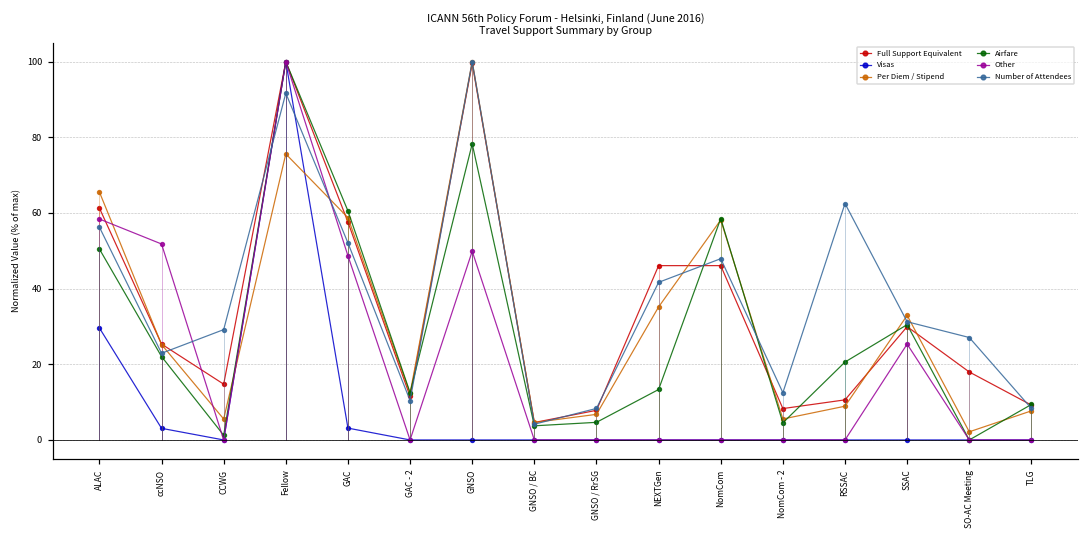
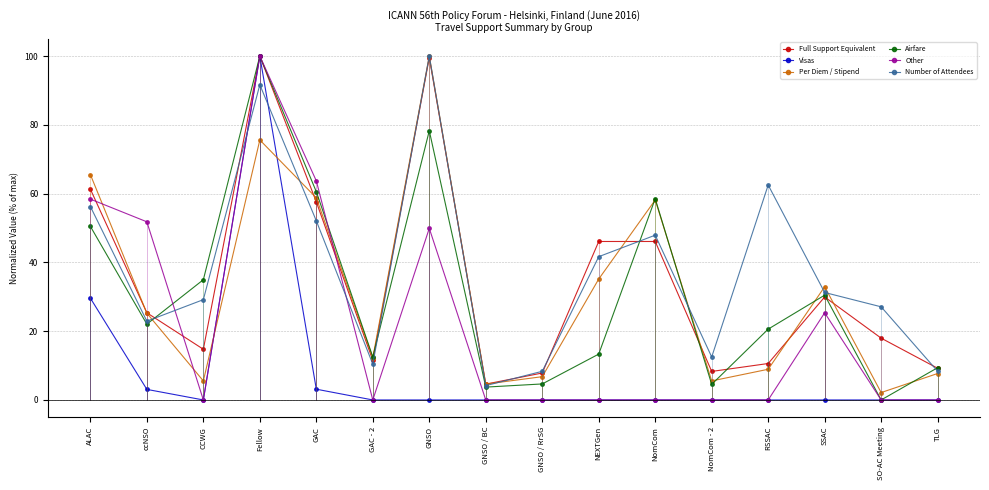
  {
    "Full Support Equivalent": {
      "ALAC": 61,
      "CCWG": 15,
      "GAC": 58,
      "GAC - 2": 12,
      "NEXTGen": 46,
      "NomCom": 46,
      "NomCom - 2": 8,
      "RSSAC": 11,
      "SO-AC Meeting": 18
    },
    "Visas": {
      "ALAC": 30,
      "ccNSO": 3,
      "GAC": 3,
      "GNSO": 0,
      "SSAC": 0
    },
    "Per Diem / Stipend": {
      "ALAC": 66,
      "CCWG": 6,
      "Fellow": 76,
      "GAC": 59,
      "GNSO / RrSG": 7,
      "NEXTGen": 35,
      "NomCom - 2": 6,
      "RSSAC": 9,
      "SSAC": 33,
      "SO-AC Meeting": 2
    },
    "Airfare": {
      "ALAC": 50,
      "ccNSO": 22,
-     "CCWG": 1,
+     "CCWG": 35,
      "GAC": 61,
      "GNSO": 78,
      "GNSO / RrSG": 5,
      "NEXTGen": 13,
      "NomCom - 2": 5,
      "RSSAC": 21
    },
    "Other": {
      "ALAC": 58,
      "ccNSO": 52,
-     "GAC": 49,
+     "GAC": 64,
      "GNSO": 50,
      "SSAC": 25
    },
    "Number of Attendees": {
      "ALAC": 56,
      "ccNSO": 23,
      "CCWG": 29,
      "Fellow": 92,
      "GAC": 52,
      "GAC - 2": 10,
      "NEXTGen": 42,
      "NomCom": 48,
      "NomCom - 2": 13,
      "RSSAC": 63,
      "SSAC": 31,
      "SO-AC Meeting": 27
    }
  }
